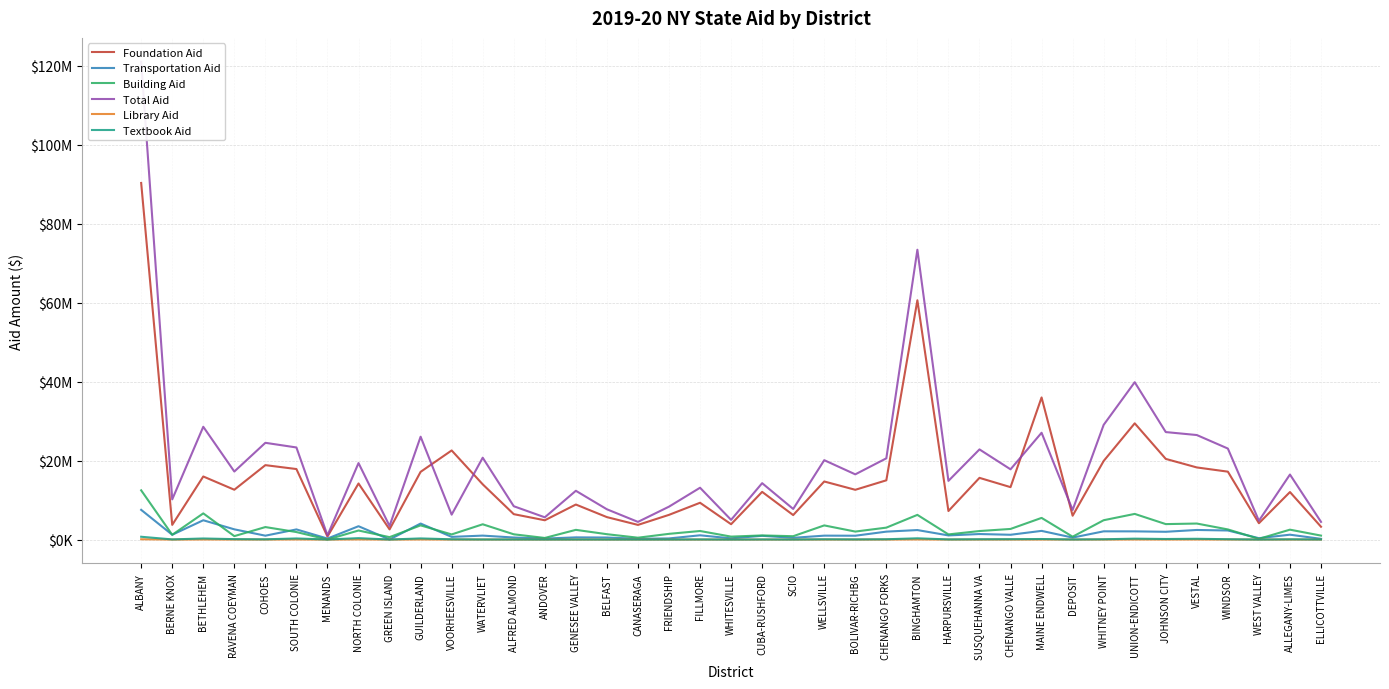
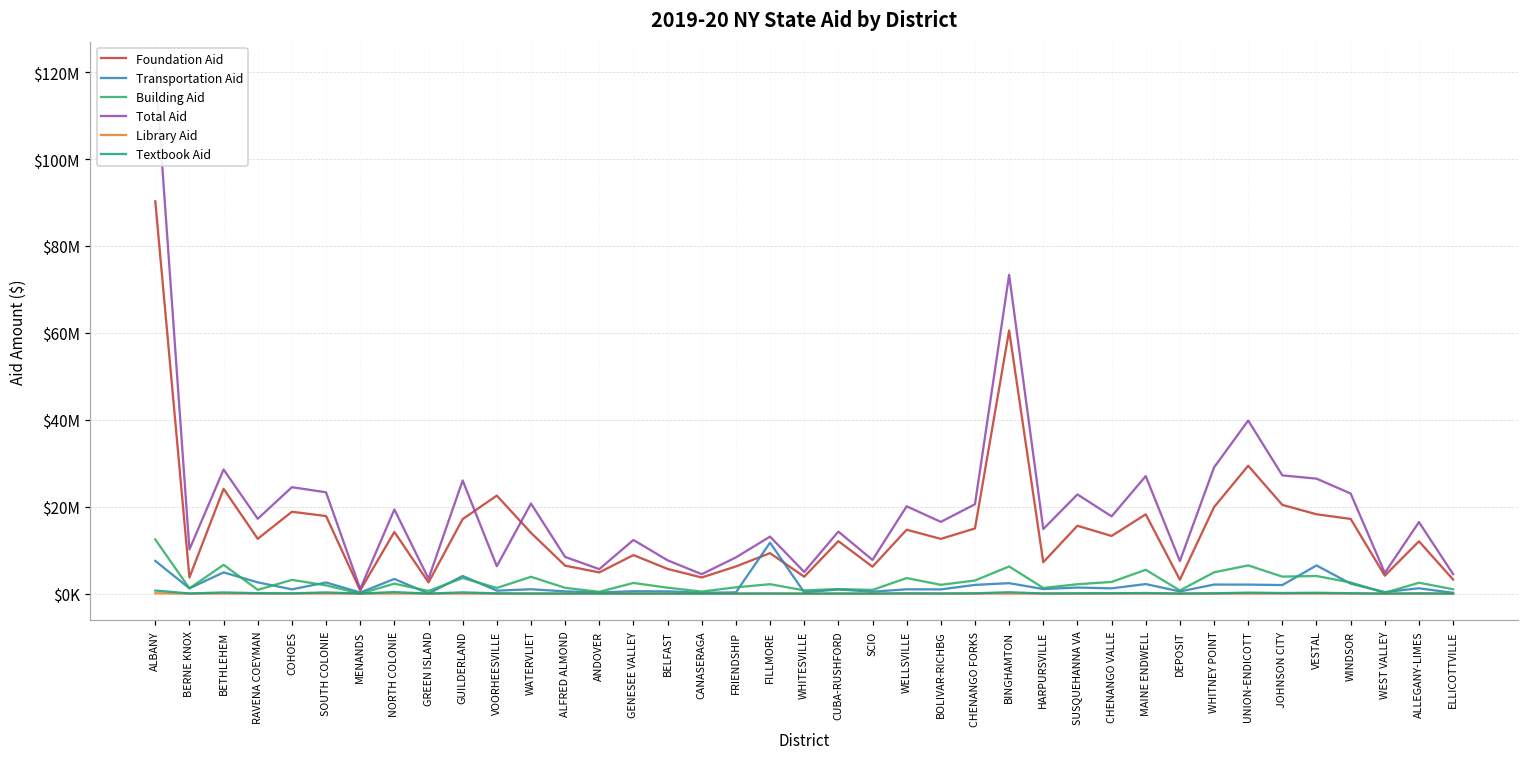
  {
    "Foundation Aid": {
      "ALBANY": "$90000000",
      "BERNE KNOX": "$4000000",
-     "BETHLEHEM": "$16000000",
+     "BETHLEHEM": "$24000000",
      "RAVENA COEYMAN": "$13000000",
      "COHOES": "$19000000",
      "SOUTH COLONIE": "$18000000",
      "NORTH COLONIE": "$14000000",
      "GREEN ISLAND": "$3000000",
      "GUILDERLAND": "$17000000",
      "VOORHEESVILLE": "$23000000",
      "WATERVLIET": "$14000000",
      "ALFRED ALMOND": "$6000000",
      "ANDOVER": "$5000000",
      "GENESEE VALLEY": "$9000000",
      "BELFAST": "$6000000",
      "CANASERAGA": "$4000000",
      "FRIENDSHIP": "$6000000",
      "FILLMORE": "$9000000",
      "WHITESVILLE": "$4000000",
      "CUBA-RUSHFORD": "$12000000",
      "SCIO": "$6000000",
      "WELLSVILLE": "$15000000",
      "BOLIVAR-RICHBG": "$13000000",
      "CHENANGO FORKS": "$15000000",
      "BINGHAMTON": "$61000000",
      "HARPURSVILLE": "$7000000",
      "SUSQUEHANNA VA": "$16000000",
      "CHENANGO VALLE": "$13000000",
-     "MAINE ENDWELL": "$36000000",
-     "DEPOSIT": "$6000000",
+     "MAINE ENDWELL": "$18000000",
+     "DEPOSIT": "$3000000",
      "WHITNEY POINT": "$20000000",
      "UNION-ENDICOTT": "$29000000",
      "JOHNSON CITY": "$20000000",
      "VESTAL": "$18000000",
      "WINDSOR": "$17000000",
      "ALLEGANY-LIMES": "$12000000",
      "ELLICOTTVILLE": "$3000000"
    },
    "Transportation Aid": {
      "ALBANY": "$8000000",
      "BETHLEHEM": "$5000000",
      "RAVENA COEYMAN": "$3000000",
      "COHOES": "$1000000",
      "SOUTH COLONIE": "$3000000",
      "NORTH COLONIE": "$3000000",
      "WATERVLIET": "$1000000",
-     "FILLMORE": "$1000000",
+     "FILLMORE": "$12000000",
      "WELLSVILLE": "$1000000",
      "BOLIVAR-RICHBG": "$1000000",
      "CHENANGO FORKS": "$2000000",
      "BINGHAMTON": "$2000000",
      "SUSQUEHANNA VA": "$1000000",
      "CHENANGO VALLE": "$1000000",
      "MAINE ENDWELL": "$2000000",
      "WHITNEY POINT": "$2000000",
      "UNION-ENDICOTT": "$2000000",
      "JOHNSON CITY": "$2000000",
-     "VESTAL": "$2000000",
+     "VESTAL": "$6000000",
      "ALLEGANY-LIMES": "$1000000"
    },
    "Total Aid": {
      "BERNE KNOX": "$10000000",
      "BETHLEHEM": "$29000000",
      "RAVENA COEYMAN": "$17000000",
      "COHOES": "$24000000",
      "SOUTH COLONIE": "$23000000",
      "NORTH COLONIE": "$19000000",
      "GREEN ISLAND": "$3000000",
      "GUILDERLAND": "$26000000",
      "VOORHEESVILLE": "$6000000",
      "WATERVLIET": "$21000000",
      "ALFRED ALMOND": "$8000000",
      "ANDOVER": "$6000000",
      "GENESEE VALLEY": "$12000000",
      "BELFAST": "$8000000",
      "CANASERAGA": "$4000000",
      "FRIENDSHIP": "$8000000",
      "FILLMORE": "$13000000",
      "WHITESVILLE": "$5000000",
      "CUBA-RUSHFORD": "$14000000",
      "SCIO": "$8000000",
      "WELLSVILLE": "$20000000",
      "BOLIVAR-RICHBG": "$17000000",
      "CHENANGO FORKS": "$21000000",
      "BINGHAMTON": "$73000000",
      "HARPURSVILLE": "$15000000",
      "SUSQUEHANNA VA": "$23000000",
      "CHENANGO VALLE": "$18000000",
      "MAINE ENDWELL": "$27000000",
      "DEPOSIT": "$7000000",
      "WHITNEY POINT": "$29000000",
      "UNION-ENDICOTT": "$40000000",
      "JOHNSON CITY": "$27000000",
      "VESTAL": "$26000000",
      "WINDSOR": "$23000000",
      "ALLEGANY-LIMES": "$16000000",
      "ELLICOTTVILLE": "$4000000"
    }
  }
